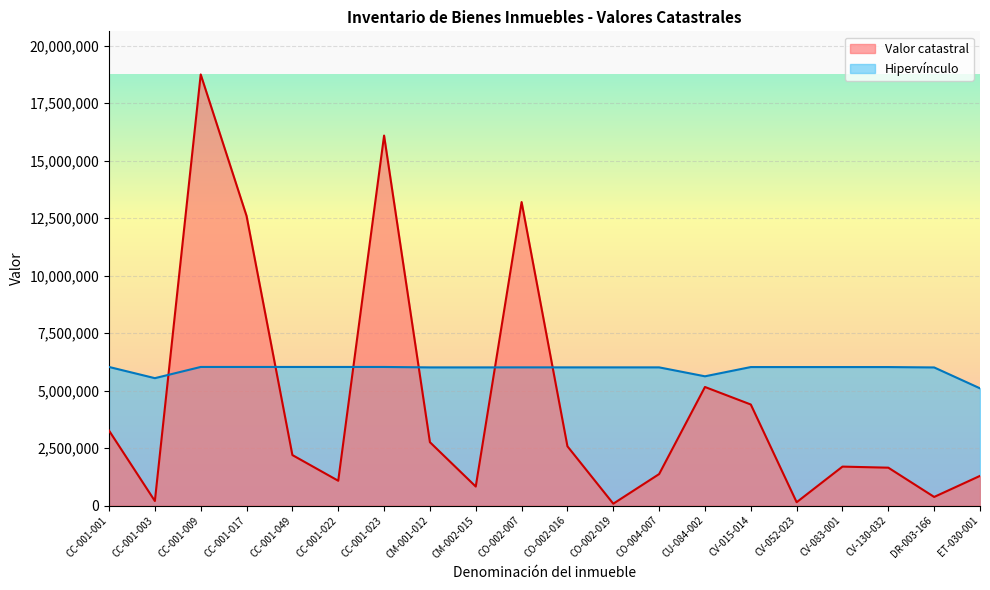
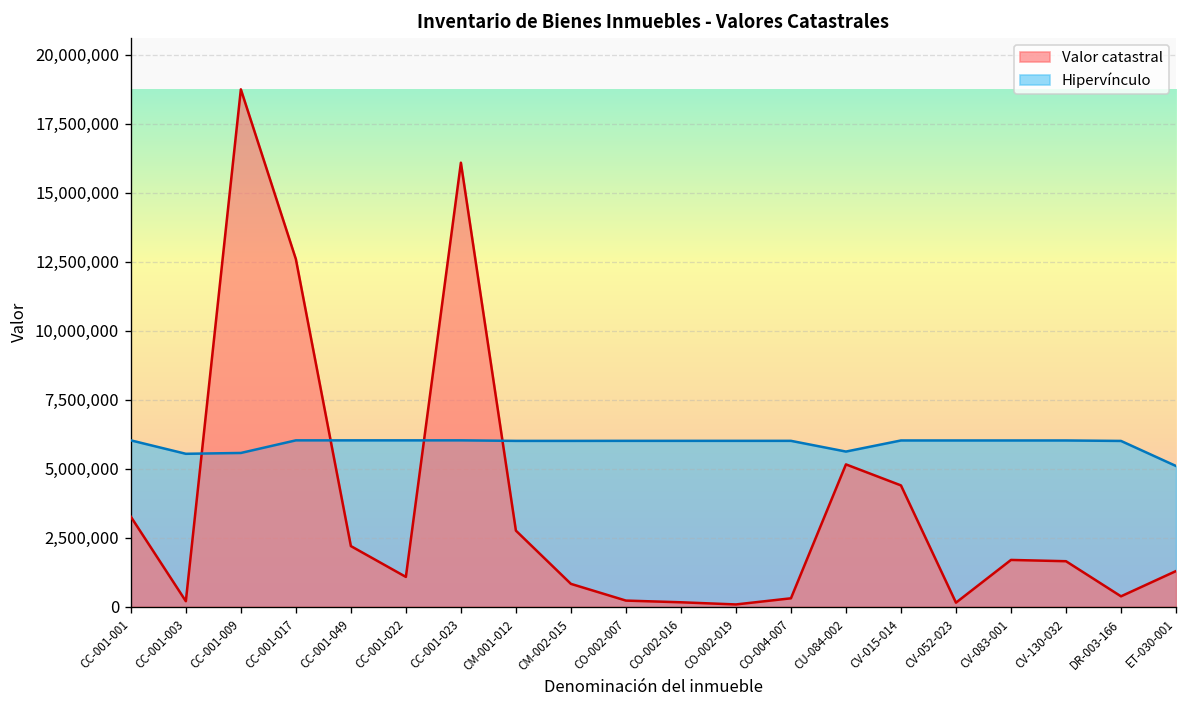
  {
    "Valor catastral": {
      "CC-001-001": "3,300,000",
      "CC-001-003": "200,000",
      "CC-001-009": "18,800,000",
      "CC-001-017": "12,600,000",
      "CC-001-049": "2,200,000",
      "CC-001-022": "1,100,000",
      "CC-001-023": "16,100,000",
      "CM-001-012": "2,800,000",
      "CM-002-015": "800,000",
-     "CO-002-007": "13,200,000",
-     "CO-002-016": "2,600,000",
+     "CO-002-007": "200,000",
+     "CO-002-016": "200,000",
      "CO-002-019": "100,000",
-     "CO-004-007": "1,400,000",
+     "CO-004-007": "300,000",
      "CU-084-002": "5,200,000",
      "CV-015-014": "4,400,000",
      "CV-052-023": "100,000",
      "CV-083-001": "1,700,000",
      "CV-130-032": "1,600,000",
      "DR-003-166": "400,000",
      "ET-030-001": "1,300,000"
    },
    "Hipervínculo": {
      "CC-001-001": "6,000,000",
      "CC-001-003": "5,500,000",
-     "CC-001-009": "6,000,000",
+     "CC-001-009": "5,600,000",
      "CC-001-017": "6,000,000",
      "CC-001-049": "6,000,000",
      "CC-001-022": "6,000,000",
      "CC-001-023": "6,000,000",
      "CM-001-012": "6,000,000",
      "CM-002-015": "6,000,000",
      "CO-002-007": "6,000,000",
      "CO-002-016": "6,000,000",
      "CO-002-019": "6,000,000",
      "CO-004-007": "6,000,000",
      "CU-084-002": "5,600,000",
      "CV-015-014": "6,000,000",
      "CV-052-023": "6,000,000",
      "CV-083-001": "6,000,000",
      "CV-130-032": "6,000,000",
      "DR-003-166": "6,000,000",
      "ET-030-001": "5,100,000"
    }
  }
